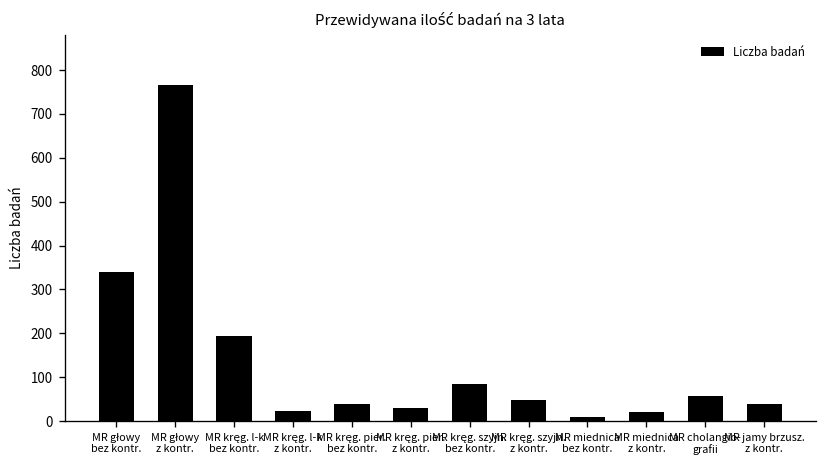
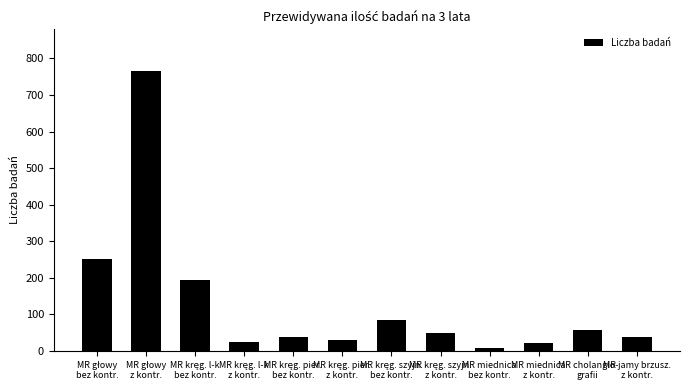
  {
-   "MR głowy bez kontr.": 340,
+   "MR głowy bez kontr.": 250,
    "MR głowy z kontr.": 770,
    "MR kręg. l-k bez kontr.": 190,
    "MR kręg. l-k z kontr.": 20
  }
